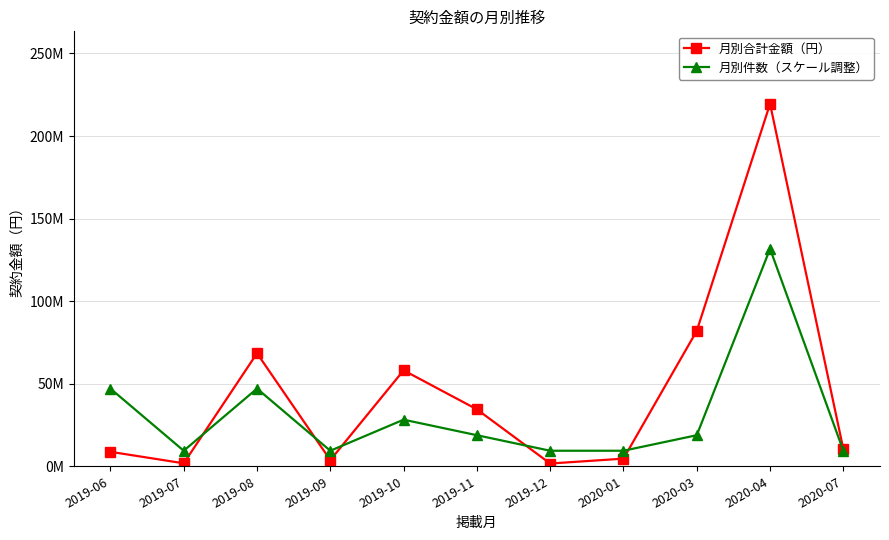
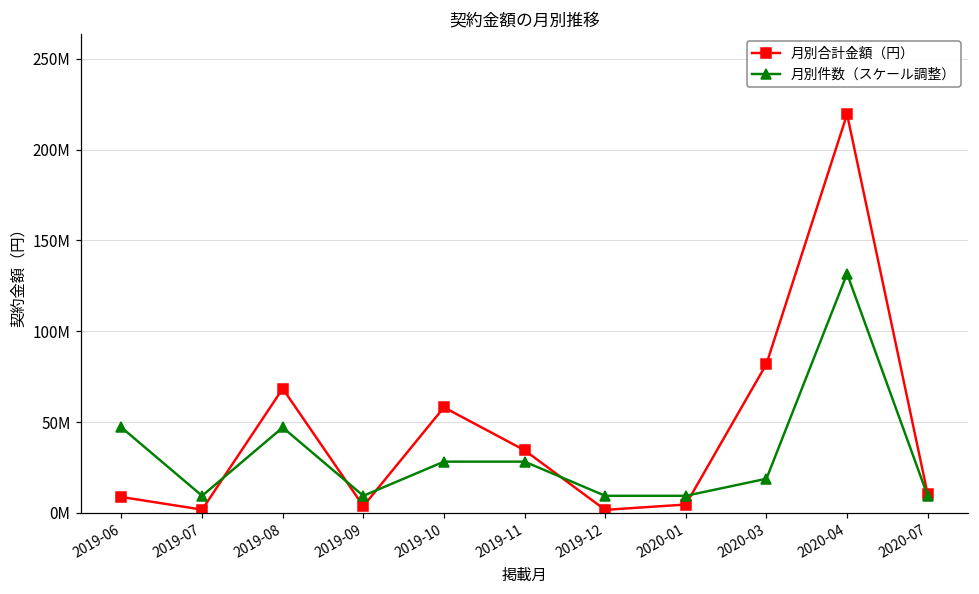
  {
    "月別合計金額（円）": {
      "2019-06": 9000000,
      "2019-07": 2000000,
      "2019-08": 68000000,
      "2019-09": 4000000,
      "2019-10": 58000000,
      "2019-11": 34000000,
      "2019-12": 2000000,
      "2020-01": 5000000,
      "2020-03": 82000000,
      "2020-04": 220000000
    },
    "月別件数（スケール調整）": {
      "2019-06": 47000000,
      "2019-07": 9000000,
      "2019-08": 47000000,
      "2019-09": 9000000,
      "2019-10": 28000000,
-     "2019-11": 19000000,
+     "2019-11": 28000000,
      "2019-12": 9000000,
      "2020-01": 9000000,
      "2020-03": 19000000,
      "2020-04": 132000000
    }
  }
